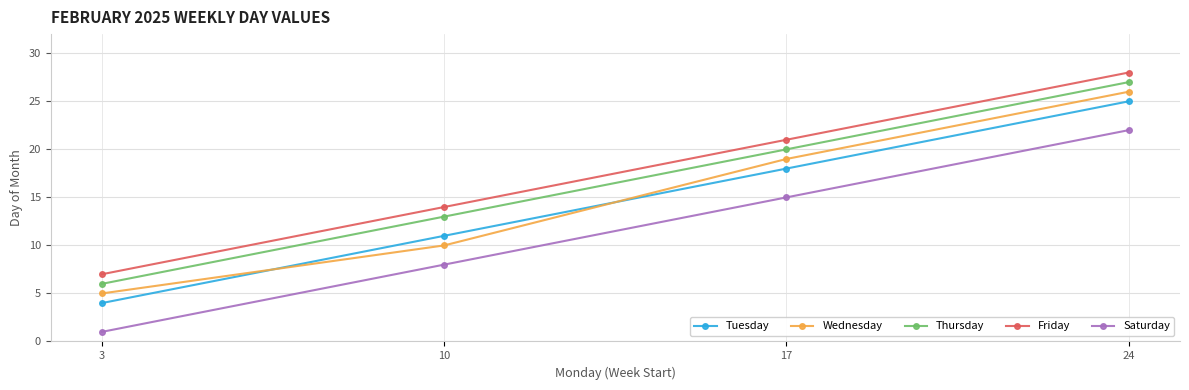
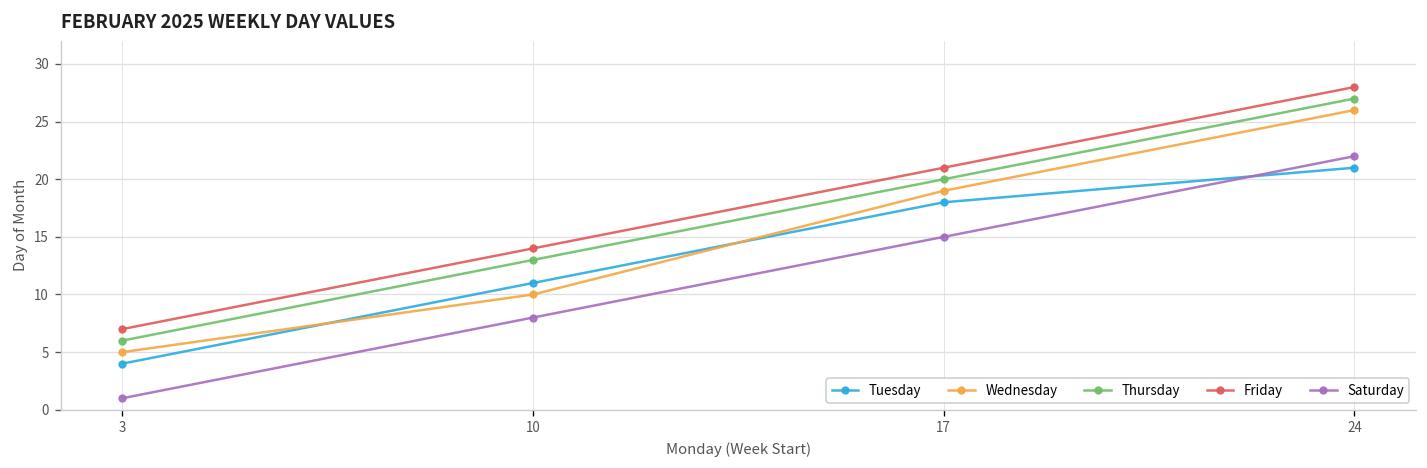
  {
    "Tuesday": {
      "3": 4,
      "10": 11,
      "17": 18,
-     "24": 25
+     "24": 21
    },
    "Wednesday": {
      "3": 5,
      "10": 10,
      "17": 19,
      "24": 26
    },
    "Thursday": {
      "3": 6,
      "10": 13,
      "17": 20,
      "24": 27
    },
    "Friday": {
      "3": 7,
      "10": 14,
      "17": 21,
      "24": 28
    },
    "Saturday": {
      "3": 1,
      "10": 8,
      "17": 15,
      "24": 22
    }
  }
